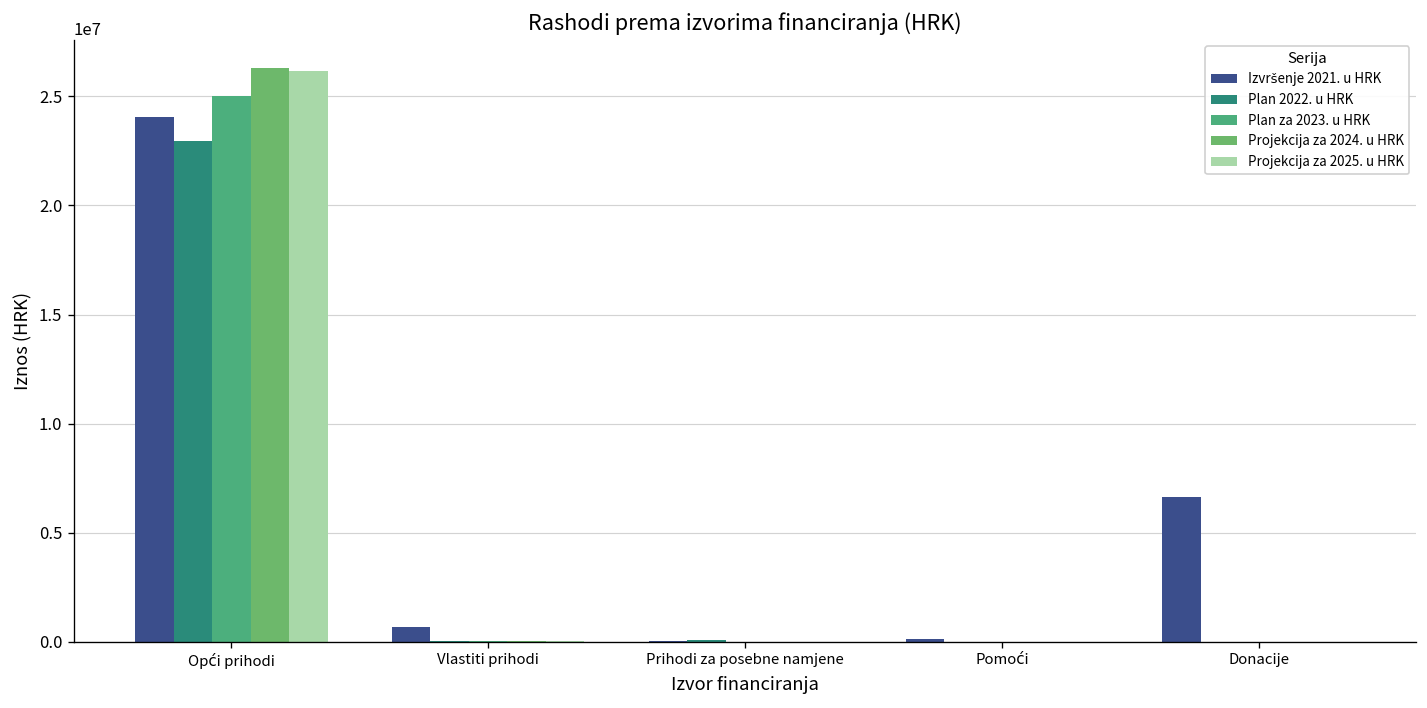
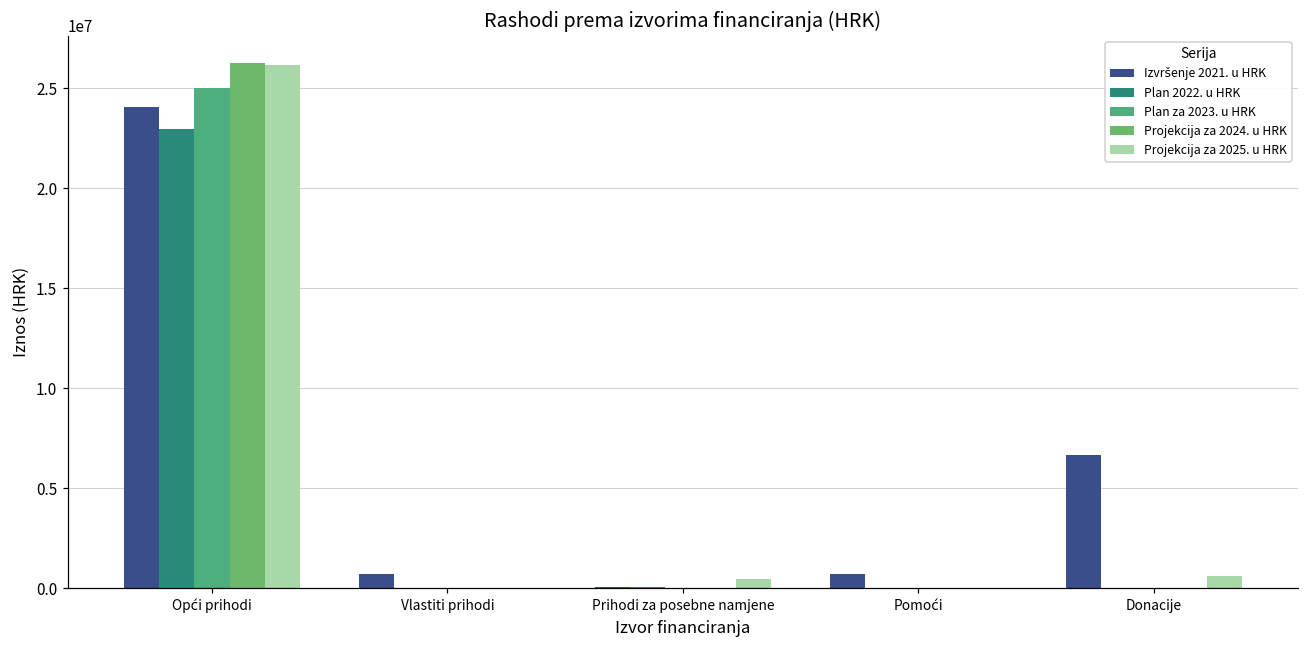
  {
    "Izvršenje 2021. u HRK": {
      "Opći prihodi": 24100000,
      "Vlastiti prihodi": 700000,
-     "Pomoći": 100000,
+     "Pomoći": 700000,
      "Donacije": 6600000
    },
    "Projekcija za 2025. u HRK": {
      "Opći prihodi": 26200000,
-     "Prihodi za posebne namjene": 0,
+     "Prihodi za posebne namjene": 500000,
      "Pomoći": 0,
-     "Donacije": 0
+     "Donacije": 600000
    }
  }
